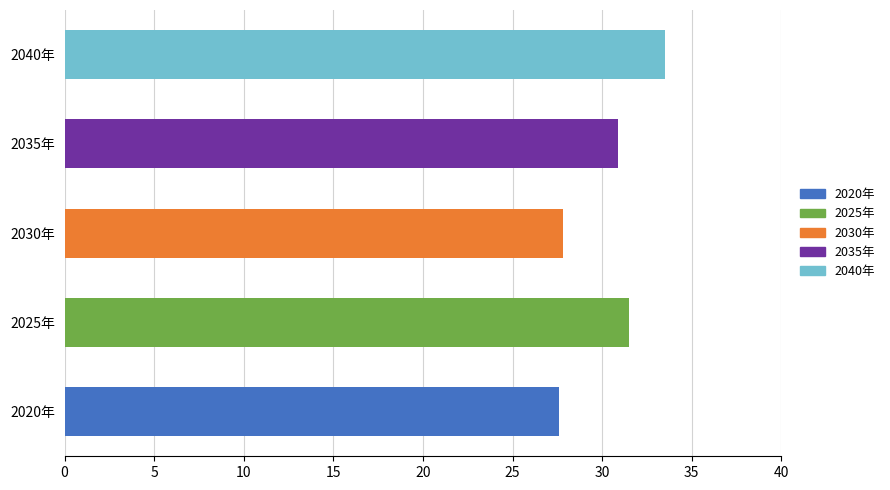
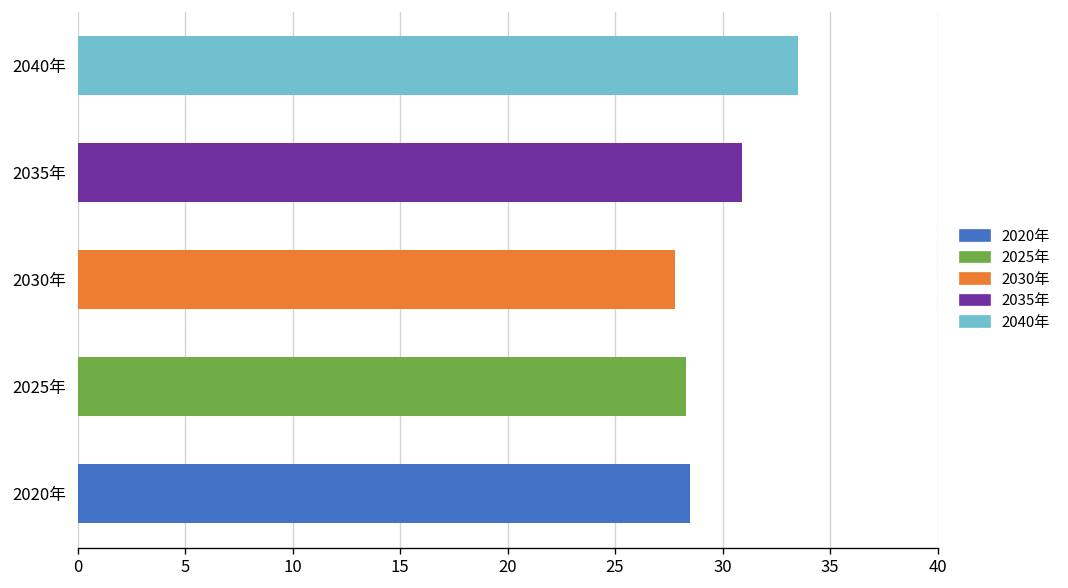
  {
    "2040年": 33.5,
    "2035年": 30.9,
    "2030年": 27.8,
-   "2025年": 31.5,
-   "2020年": 27.6
+   "2025年": 28.3,
+   "2020年": 28.5
  }
